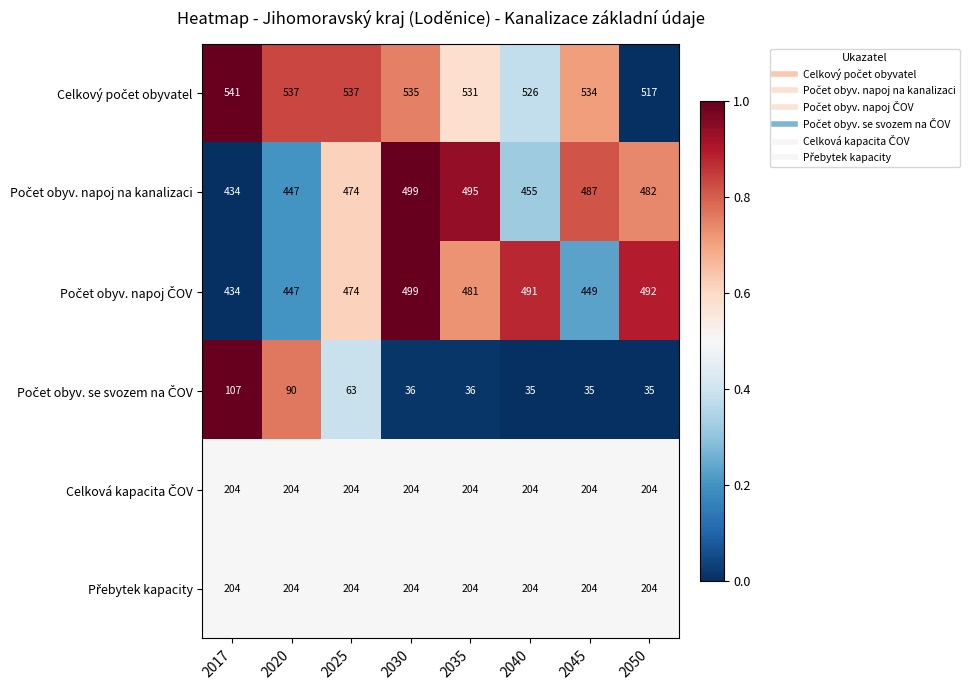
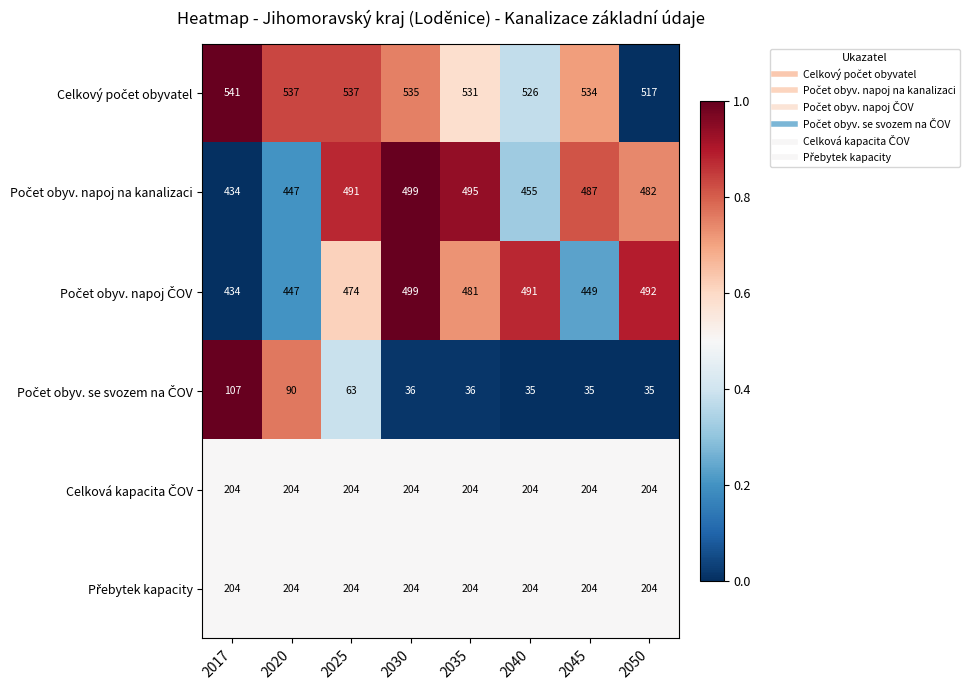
  {
    "Celkový počet obyvatel": {
      "2017": 541,
      "2020": 537,
      "2025": 537,
      "2030": 535,
      "2035": 531,
      "2040": 526,
      "2045": 534,
      "2050": 517
    },
    "Počet obyv. napoj na kanalizaci": {
      "2017": 434,
      "2020": 447,
-     "2025": 474,
+     "2025": 491,
      "2030": 499,
      "2035": 495,
      "2040": 455,
      "2045": 487,
      "2050": 482
    },
    "Počet obyv. napoj ČOV": {
      "2017": 434,
      "2020": 447,
      "2025": 474,
      "2030": 499,
      "2035": 481,
      "2040": 491,
      "2045": 449,
      "2050": 492
    },
    "Počet obyv. se svozem na ČOV": {
      "2017": 107,
      "2020": 90,
      "2025": 63,
      "2030": 36,
      "2035": 36,
      "2040": 35,
      "2045": 35,
      "2050": 35
    },
    "Celková kapacita ČOV": {
      "2017": 204,
      "2020": 204,
      "2025": 204,
      "2030": 204,
      "2035": 204,
      "2040": 204,
      "2045": 204,
      "2050": 204
    },
    "Přebytek kapacity": {
      "2017": 204,
      "2020": 204,
      "2025": 204,
      "2030": 204,
      "2035": 204,
      "2040": 204,
      "2045": 204,
      "2050": 204
    }
  }
